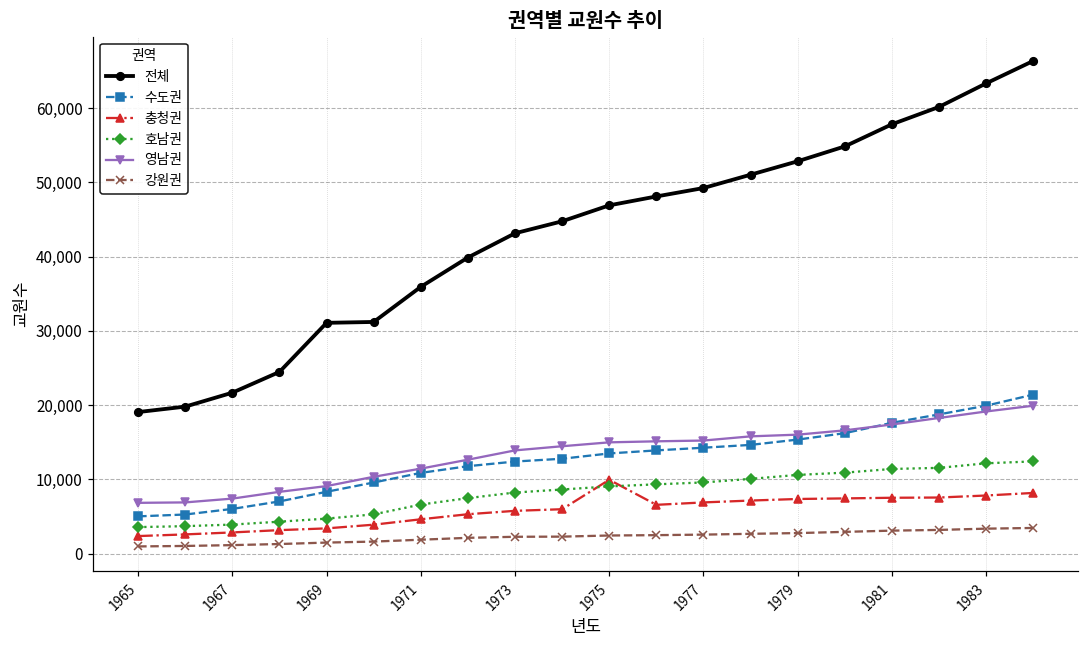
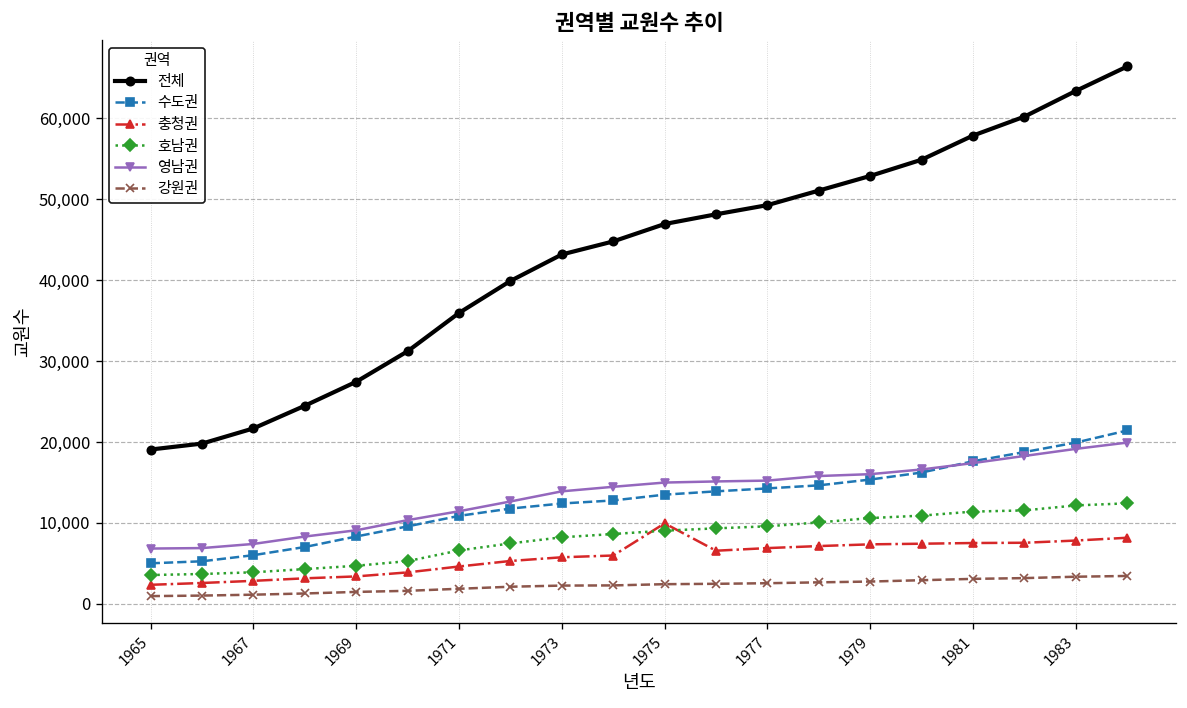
  {
    "전체": {
      "1965": "19,000",
      "1967": "22,000",
-     "1969": "31,000",
+     "1969": "27,000",
      "1971": "36,000",
      "1973": "43,000",
      "1975": "47,000",
      "1977": "49,000",
      "1979": "53,000",
      "1981": "58,000",
      "1983": "63,000"
    },
    "수도권": {
      "1965": "5,000",
      "1967": "6,000",
      "1969": "8,000",
      "1971": "11,000",
      "1973": "12,000",
      "1975": "13,000",
      "1977": "14,000",
      "1979": "15,000",
      "1983": "20,000"
    },
    "충청권": {
      "1965": "2,000",
      "1967": "3,000",
      "1969": "3,000",
      "1971": "5,000",
      "1973": "6,000",
      "1975": "10,000",
      "1977": "7,000",
      "1979": "7,000",
      "1981": "8,000",
      "1983": "8,000"
    },
    "호남권": {
      "1965": "4,000",
      "1967": "4,000",
      "1969": "5,000",
      "1971": "7,000",
      "1973": "8,000",
      "1975": "9,000",
      "1977": "10,000",
      "1979": "11,000",
      "1981": "11,000",
      "1983": "12,000"
    },
    "영남권": {
      "1965": "7,000",
      "1967": "7,000",
      "1969": "9,000",
      "1971": "11,000",
      "1973": "14,000",
      "1975": "15,000",
      "1977": "15,000",
      "1979": "16,000",
      "1983": "19,000"
    },
    "강원권": {
      "1965": "1,000",
      "1967": "1,000",
      "1969": "1,000",
      "1971": "2,000",
      "1973": "2,000",
      "1975": "2,000",
      "1977": "3,000",
      "1979": "3,000",
      "1981": "3,000",
      "1983": "3,000"
    }
  }
